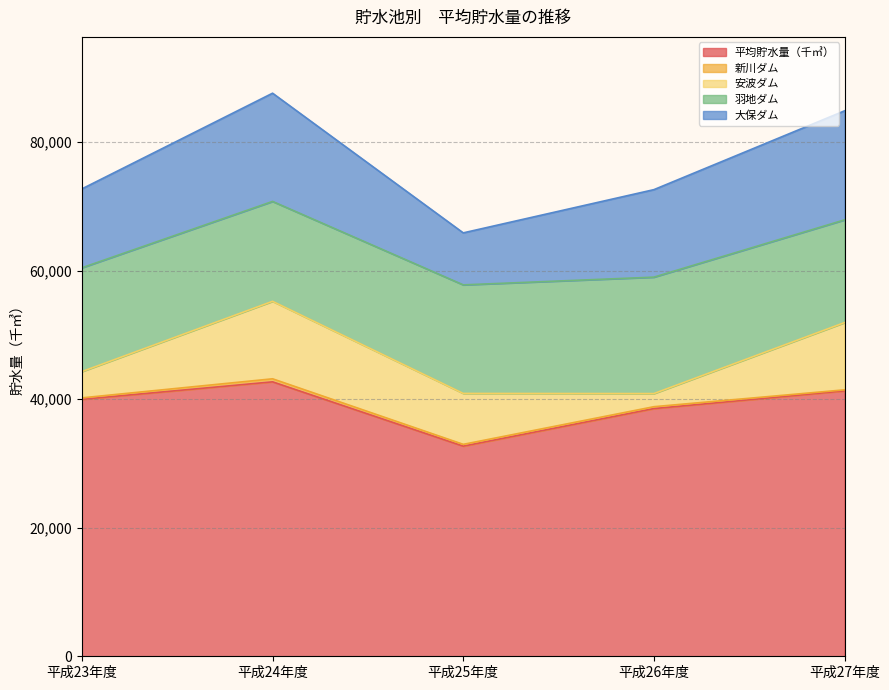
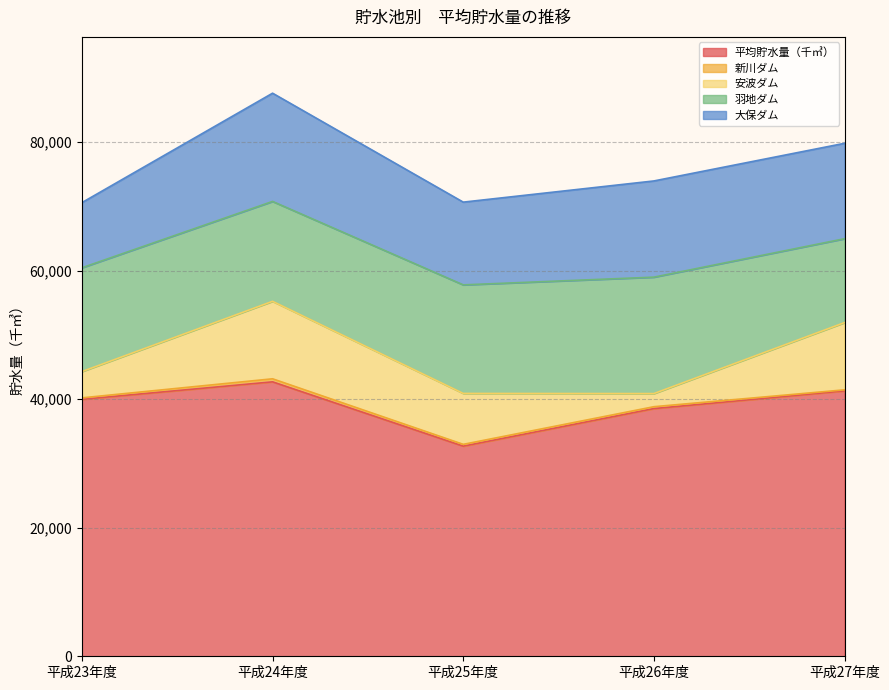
  {
    "平均貯水量（千㎥）": {
      "平成24年度": "43,000"
    },
    "新川ダム": {
      "平成24年度": "0"
    },
    "安波ダム": {
      "平成23年度": "4,000",
      "平成24年度": "12,000",
      "平成25年度": "8,000",
      "平成26年度": "2,000",
      "平成27年度": "10,000"
    },
    "羽地ダム": {
      "平成23年度": "16,000",
      "平成24年度": "16,000",
      "平成25年度": "17,000",
      "平成26年度": "18,000",
-     "平成27年度": "16,000"
+     "平成27年度": "13,000"
    },
    "大保ダム": {
-     "平成23年度": "12,000",
+     "平成23年度": "10,000",
      "平成24年度": "17,000",
-     "平成25年度": "8,000",
-     "平成26年度": "14,000",
-     "平成27年度": "17,000"
+     "平成25年度": "13,000",
+     "平成26年度": "15,000",
+     "平成27年度": "15,000"
    }
  }
